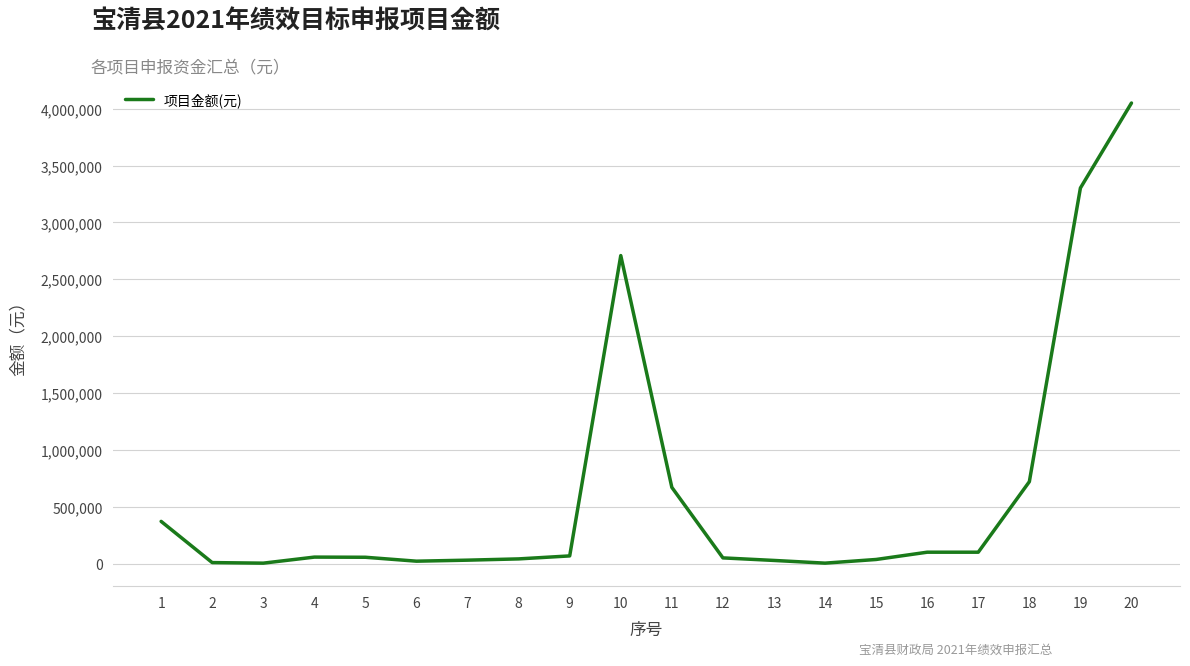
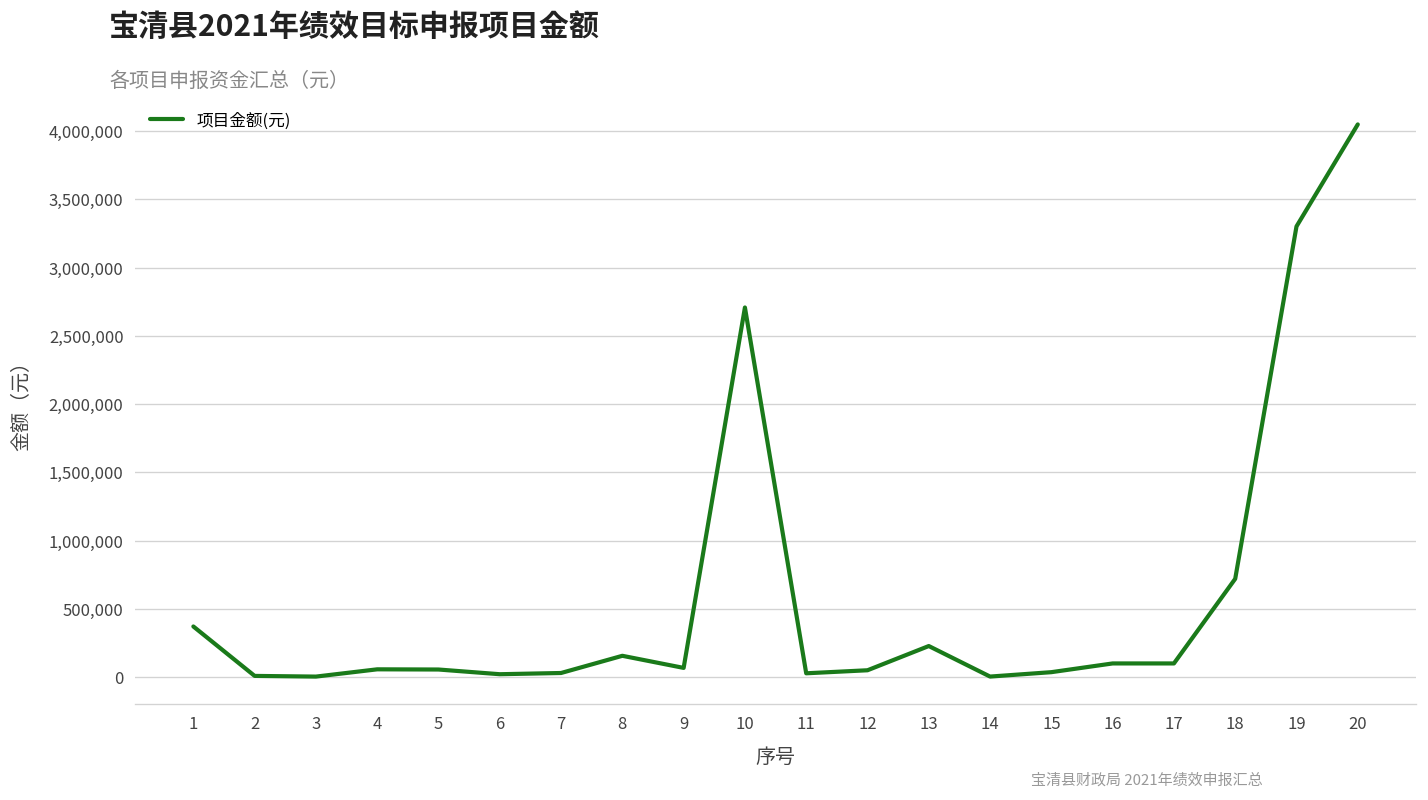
  {
    "1": "370,000",
    "2": "10,000",
    "3": "0",
    "4": "60,000",
    "5": "60,000",
    "6": "20,000",
    "7": "30,000",
-   "8": "40,000",
+   "8": "160,000",
    "9": "70,000",
    "10": "2,710,000",
-   "11": "670,000",
+   "11": "30,000",
    "12": "50,000",
-   "13": "30,000",
+   "13": "230,000",
    "14": "0",
    "15": "40,000",
    "16": "100,000",
    "17": "100,000",
    "18": "720,000",
    "19": "3,300,000",
    "20": "4,050,000"
  }
